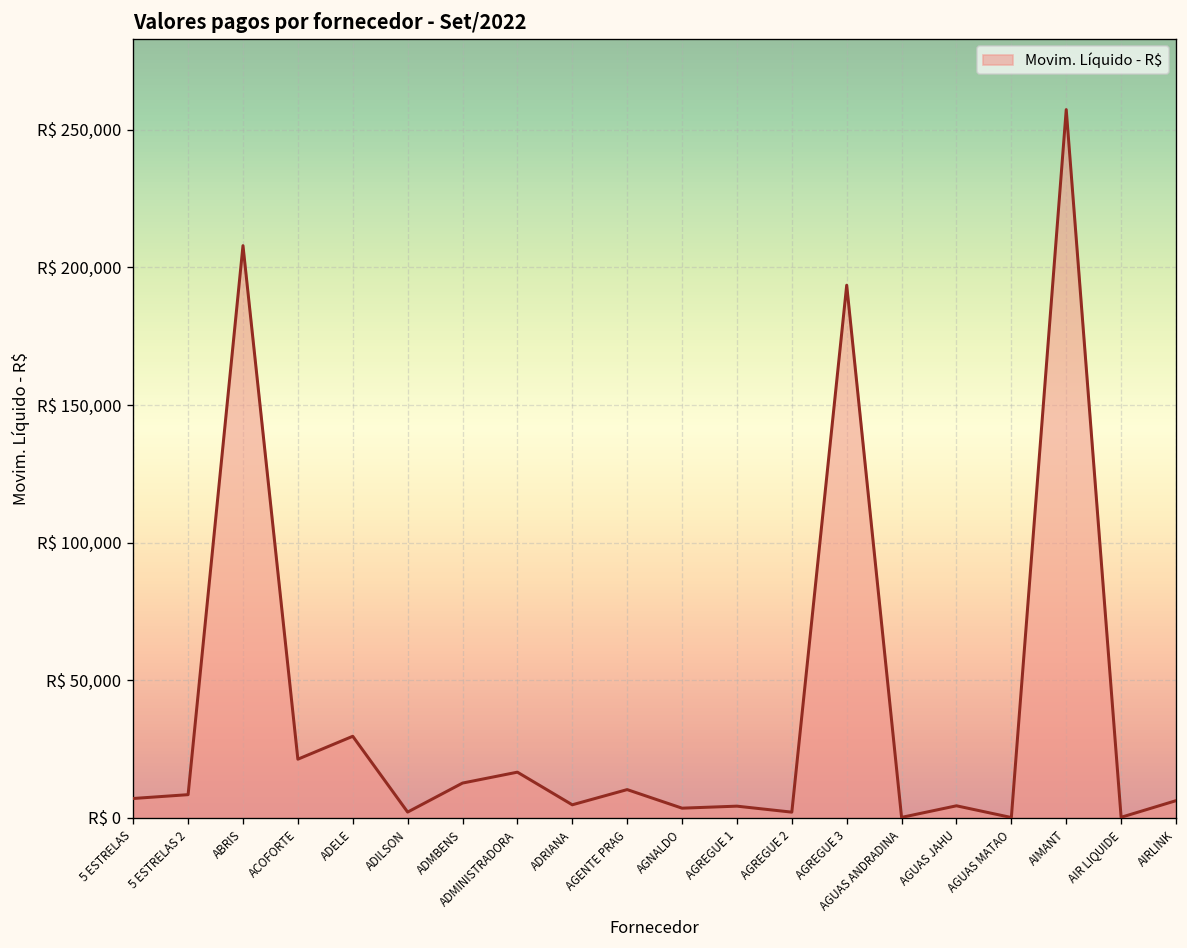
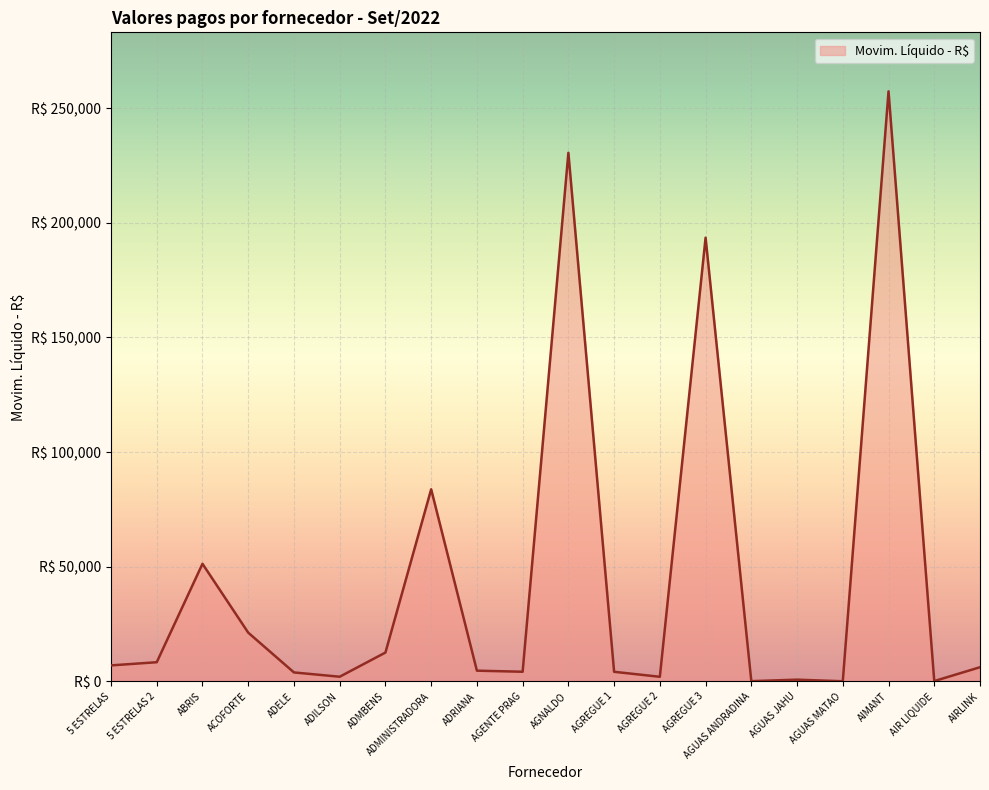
  {
    "5 ESTRELAS": "R$ 7,000",
    "5 ESTRELAS 2": "R$ 8,000",
-   "ABRIS": "R$ 208,000",
+   "ABRIS": "R$ 51,000",
    "ACOFORTE": "R$ 21,000",
-   "ADELE": "R$ 30,000",
+   "ADELE": "R$ 4,000",
    "ADILSON": "R$ 2,000",
    "ADMBENS": "R$ 13,000",
-   "ADMINISTRADORA": "R$ 17,000",
+   "ADMINISTRADORA": "R$ 84,000",
    "ADRIANA": "R$ 5,000",
-   "AGENTE PRAG": "R$ 10,000",
-   "AGNALDO": "R$ 3,000",
+   "AGENTE PRAG": "R$ 4,000",
+   "AGNALDO": "R$ 231,000",
    "AGREGUE 1": "R$ 4,000",
    "AGREGUE 2": "R$ 2,000",
    "AGREGUE 3": "R$ 194,000",
    "AGUAS ANDRADINA": "R$ 0",
-   "AGUAS JAHU": "R$ 4,000",
+   "AGUAS JAHU": "R$ 1,000",
    "AGUAS MATAO": "R$ 0",
    "AIMANT": "R$ 257,000",
    "AIR LIQUIDE": "R$ 0",
    "AIRLINK": "R$ 6,000"
  }
